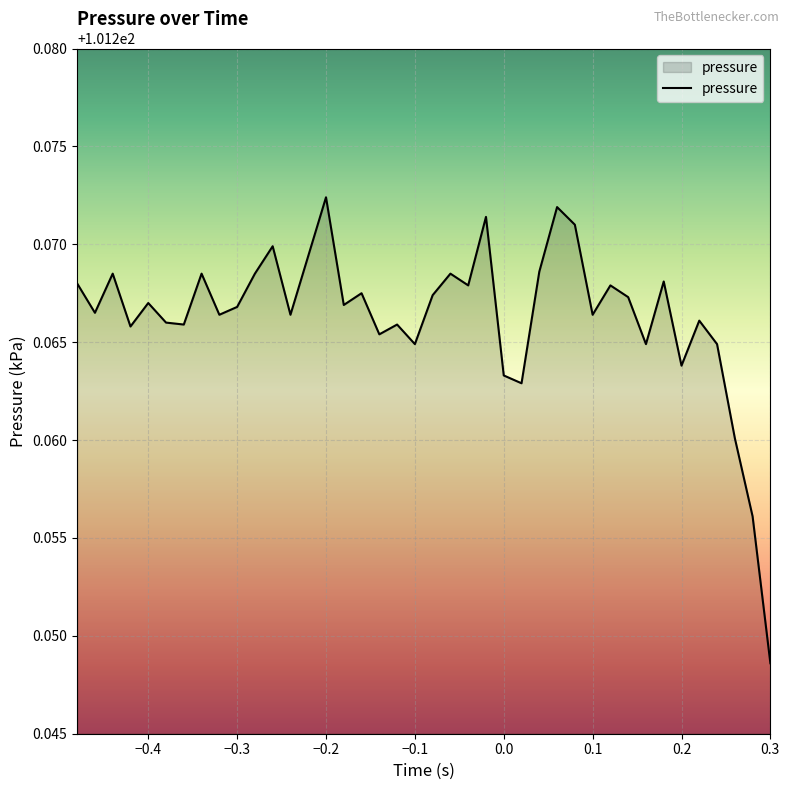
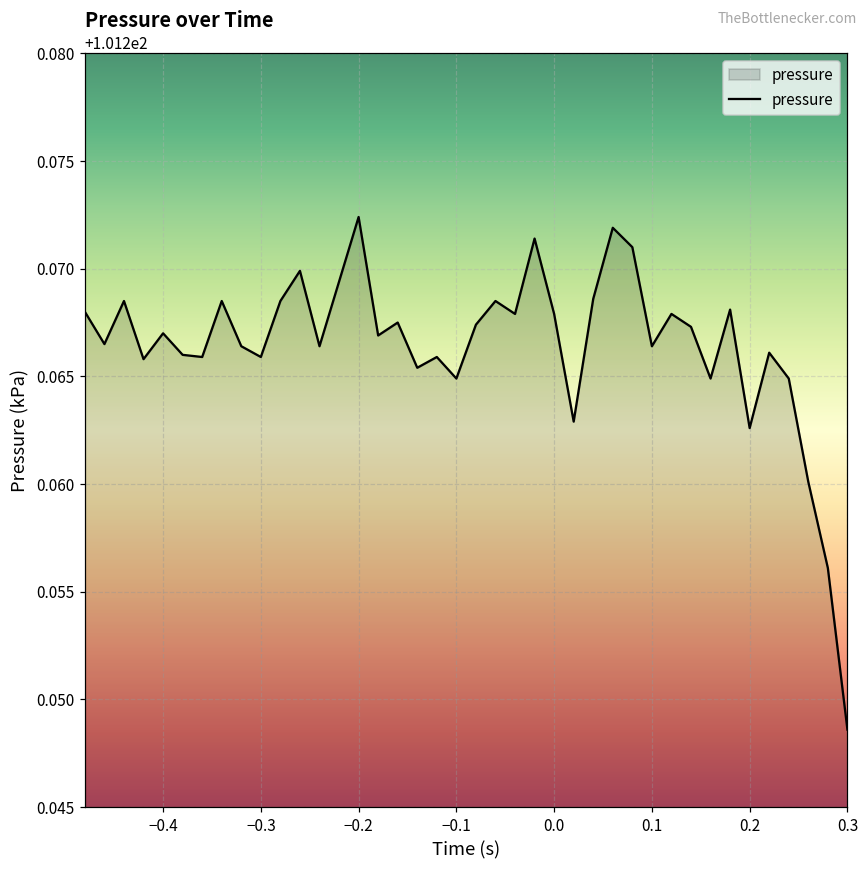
  {
    "−0.4": 101.2670,
-   "−0.3": 101.2668,
+   "−0.3": 101.2659,
    "−0.2": 101.2724,
    "−0.1": 101.2649,
-   "0.0": 101.2633,
+   "0.0": 101.2679,
    "0.1": 101.2664,
-   "0.2": 101.2638,
+   "0.2": 101.2626,
    "0.3": 101.2486
  }
